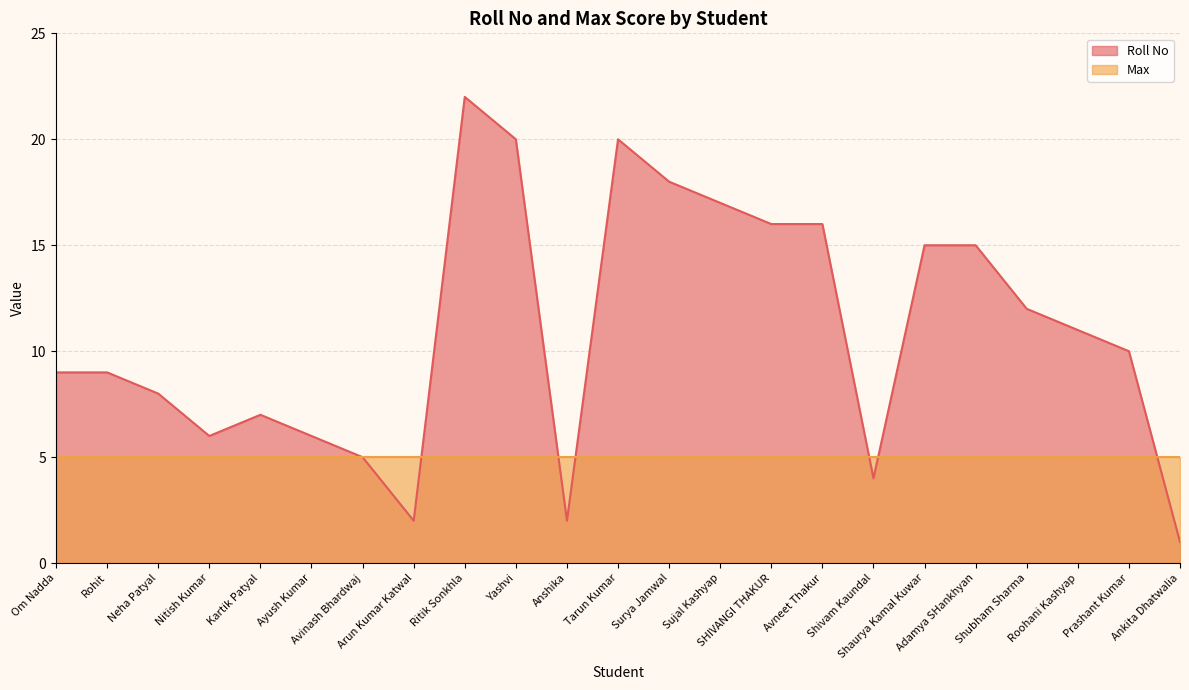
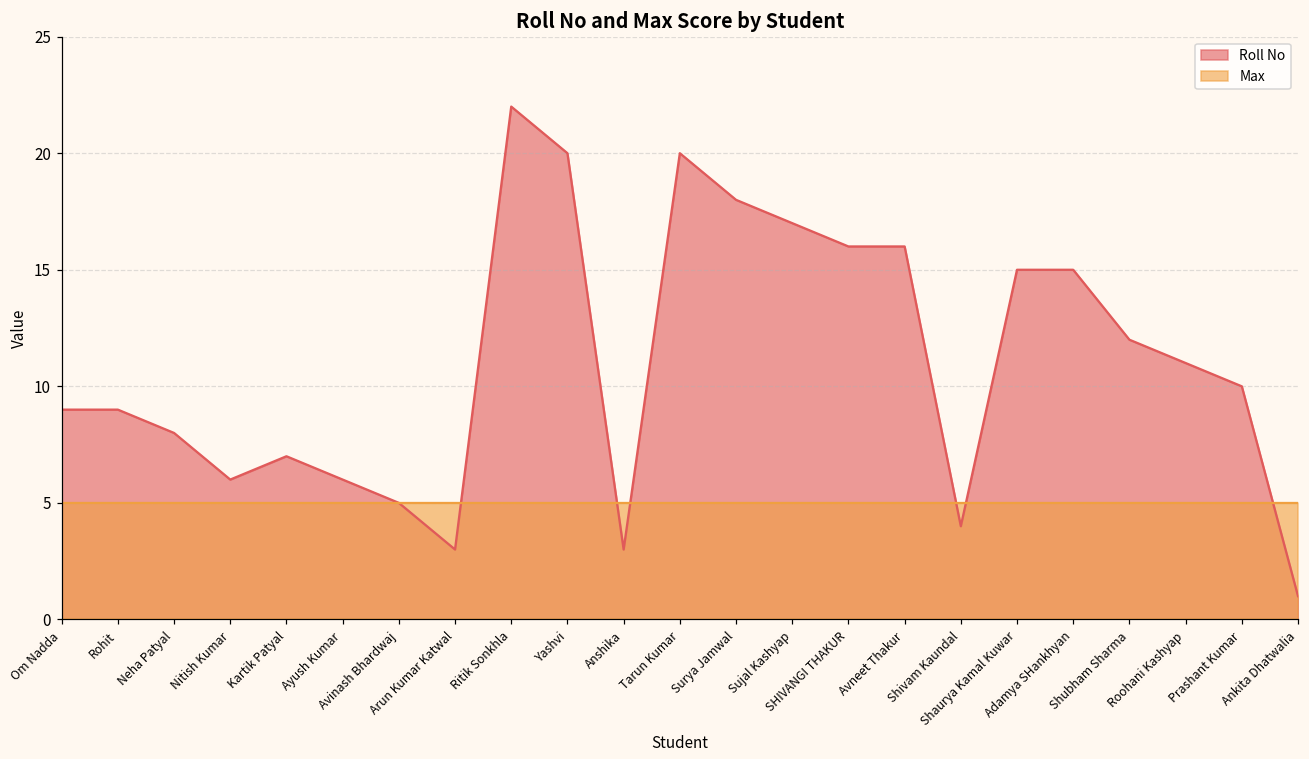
  {
    "Roll No": {
      "Om Nadda": 9,
      "Rohit": 9,
      "Neha Patyal": 8,
      "Nitish Kumar": 6,
      "Kartik Patyal": 7,
      "Ayush Kumar": 6,
-     "Arun Kumar Katwal": 2,
+     "Arun Kumar Katwal": 3,
      "Ritik Sonkhla": 22,
      "Yashvi": 20,
-     "Anshika": 2,
+     "Anshika": 3,
      "Tarun Kumar": 20,
      "Surya Jamwal": 18,
      "Sujal Kashyap": 17,
      "SHIVANGI THAKUR": 16,
      "Avneet Thakur": 16,
      "Shivam Kaundal": 4,
      "Shaurya Kamal Kuwar": 15,
      "Adamya SHankhyan": 15,
      "Shubham Sharma": 12,
      "Roohani Kashyap": 11,
      "Prashant Kumar": 10,
      "Ankita Dhatwalia": 1
    },
    "Max": {
      "Om Nadda": 5,
      "Rohit": 5,
      "Neha Patyal": 5,
      "Nitish Kumar": 5,
      "Kartik Patyal": 5,
      "Ayush Kumar": 5,
      "Arun Kumar Katwal": 5,
      "Ritik Sonkhla": 5,
      "Yashvi": 5,
      "Anshika": 5,
      "Tarun Kumar": 5,
      "Surya Jamwal": 5,
      "Sujal Kashyap": 5,
      "SHIVANGI THAKUR": 5,
      "Avneet Thakur": 5,
      "Shivam Kaundal": 5,
      "Shaurya Kamal Kuwar": 5,
      "Adamya SHankhyan": 5,
      "Shubham Sharma": 5,
      "Roohani Kashyap": 5,
      "Prashant Kumar": 5,
      "Ankita Dhatwalia": 5
    }
  }
